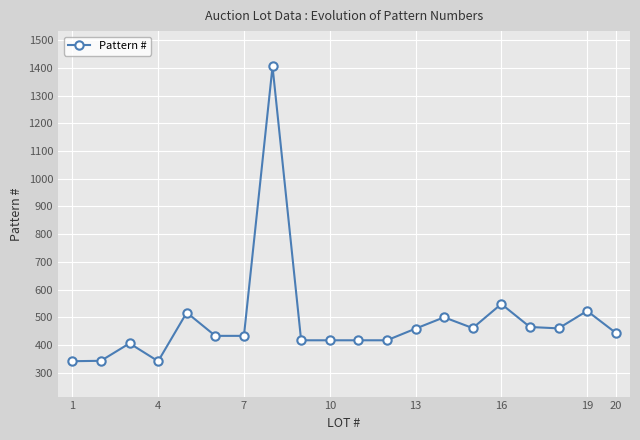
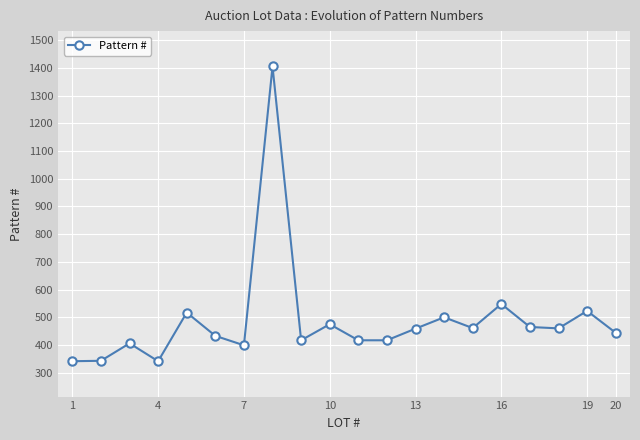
  {
    "1": 340,
    "4": 340,
-   "7": 430,
-   "10": 420,
+   "7": 400,
+   "10": 480,
    "13": 460,
    "16": 550,
    "19": 520,
    "20": 440
  }
